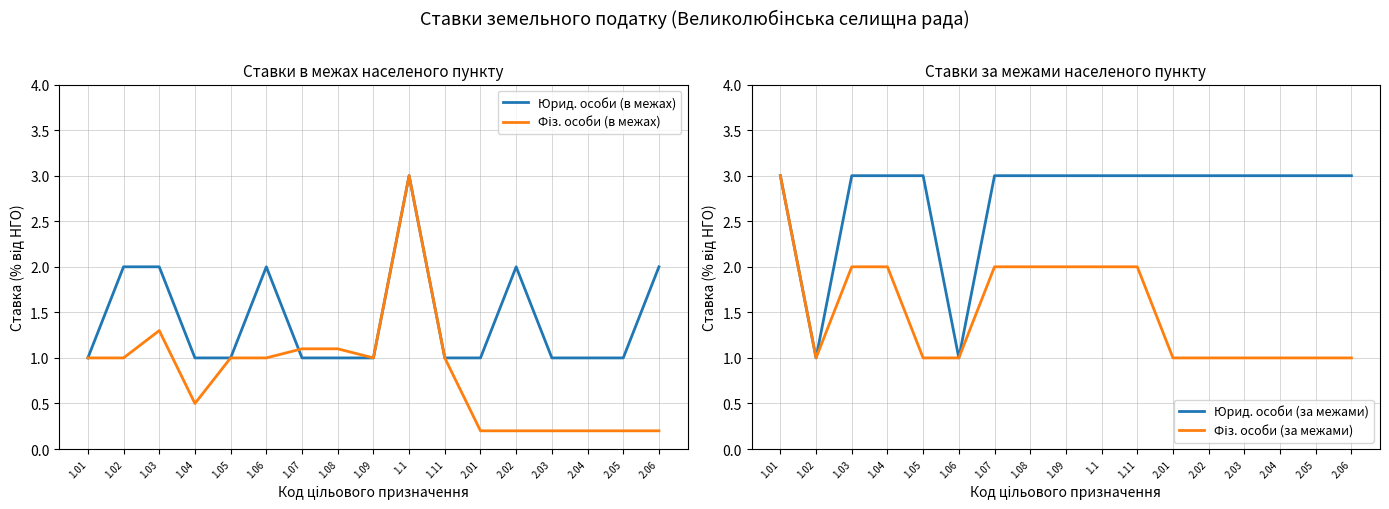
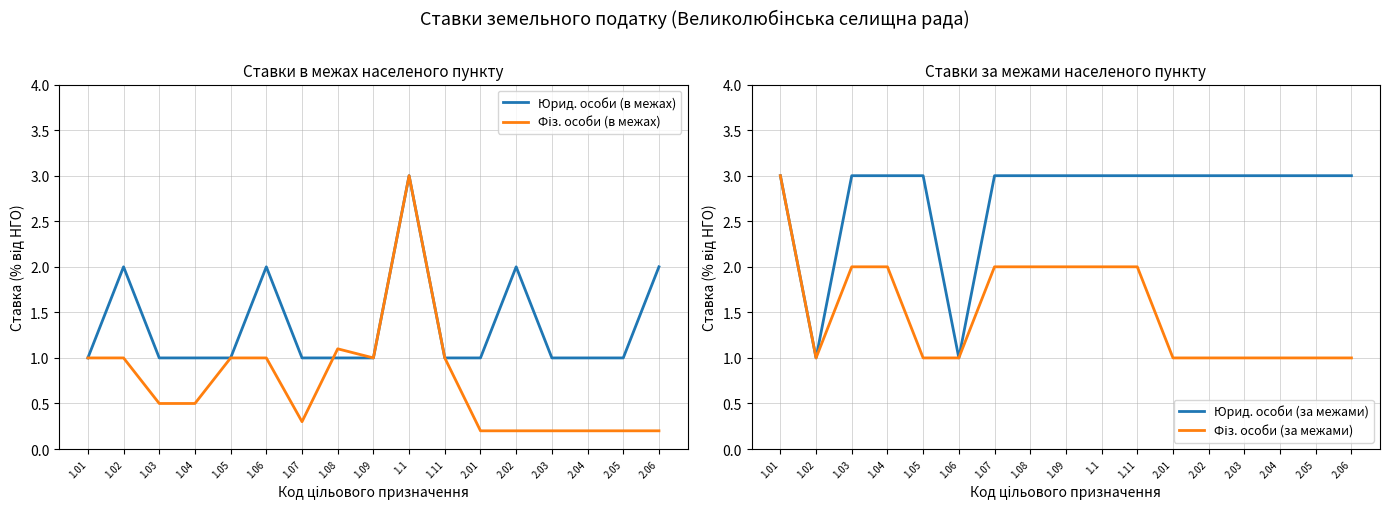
  {
    "Ставки в межах населеного пункту": {
      "Юрид. особи (в межах)": {
        "1.02": 2,
-       "1.03": 2,
+       "1.03": 1,
        "1.04": 1,
        "1.06": 2,
        "1.07": 1,
        "1.08": 1,
        "2.01": 1,
        "2.02": 2,
        "2.03": 1,
        "2.04": 1,
        "2.05": 1,
        "2.06": 2
      },
      "Фіз. особи (в межах)": {
        "1.02": 1.0,
-       "1.03": 1.3,
+       "1.03": 0.5,
        "1.04": 0.5,
        "1.06": 1.0,
-       "1.07": 1.1,
+       "1.07": 0.3,
        "1.08": 1.1,
        "2.01": 0.2,
        "2.02": 0.2,
        "2.03": 0.2,
        "2.04": 0.2,
        "2.05": 0.2,
        "2.06": 0.2
      }
    },
    "Ставки за межами населеного пункту": {
      "Юрид. особи (за межами)": {
        "1.03": 3.0,
        "1.04": 3.0,
        "1.05": 3.0,
        "1.07": 3.0,
        "1.08": 3.0,
        "1.09": 3.0,
        "1.1": 3.0,
        "1.11": 3.0,
        "2.01": 3.0,
        "2.02": 3.0,
        "2.03": 3.0,
        "2.04": 3.0,
        "2.05": 3.0,
        "2.06": 3.0
      },
      "Фіз. особи (за межами)": {
        "1.03": 2.0,
        "1.04": 2.0,
        "1.05": 1.0,
        "1.07": 2.0,
        "1.08": 2.0,
        "1.09": 2.0,
        "1.1": 2.0,
        "1.11": 2.0,
        "2.01": 1.0,
        "2.02": 1.0,
        "2.03": 1.0,
        "2.04": 1.0,
        "2.05": 1.0,
        "2.06": 1.0
      }
    }
  }
